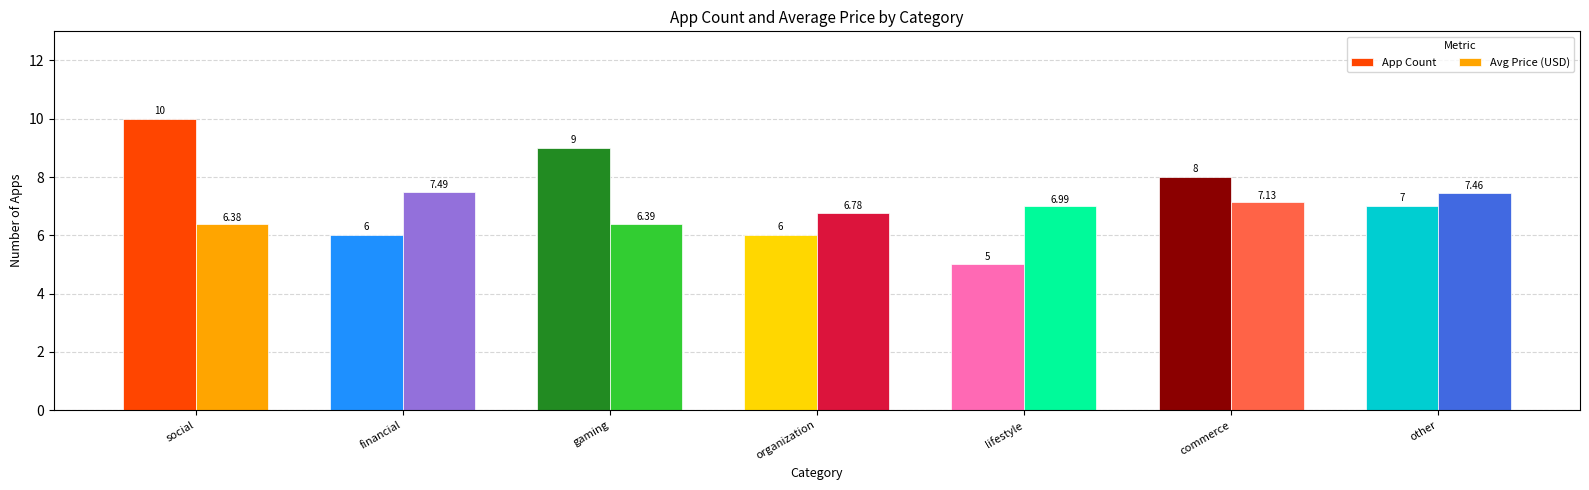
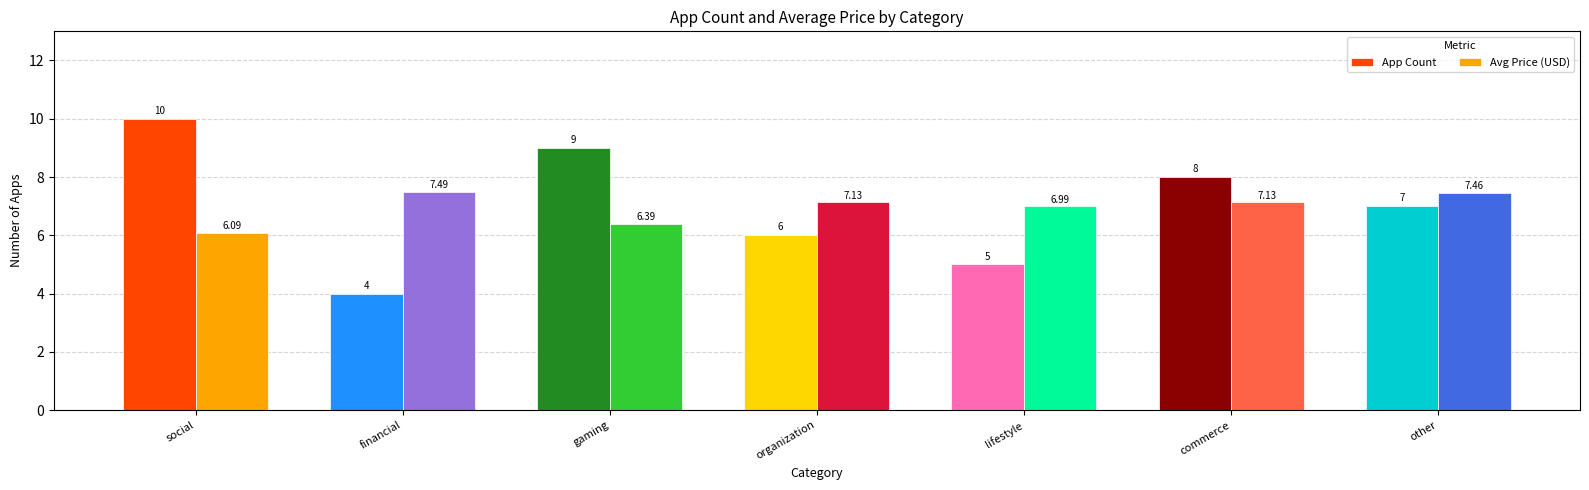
  {
    "App Count": {
      "social": 10,
-     "financial": 6,
+     "financial": 4,
      "gaming": 9,
      "organization": 6,
      "lifestyle": 5,
      "commerce": 8,
      "other": 7
    },
    "Avg Price (USD)": {
-     "social": 6.38,
+     "social": 6.09,
      "financial": 7.49,
      "gaming": 6.39,
-     "organization": 6.78,
+     "organization": 7.13,
      "lifestyle": 6.99,
      "commerce": 7.13,
      "other": 7.46
    }
  }
